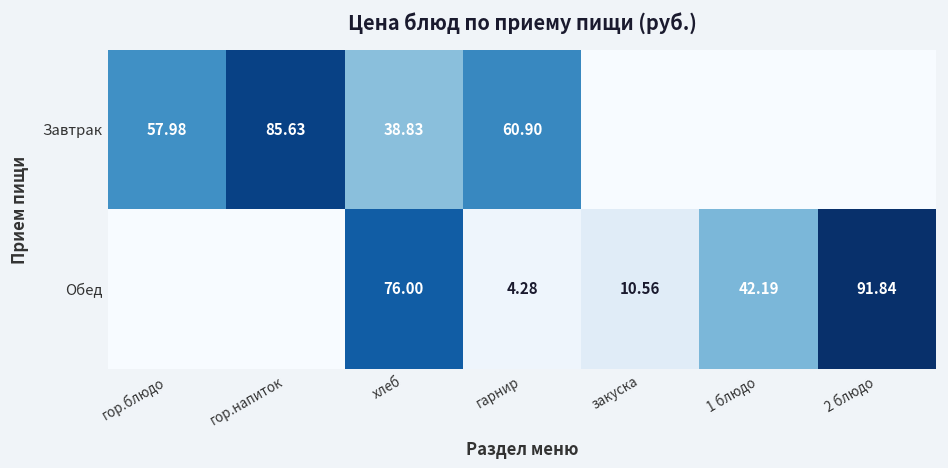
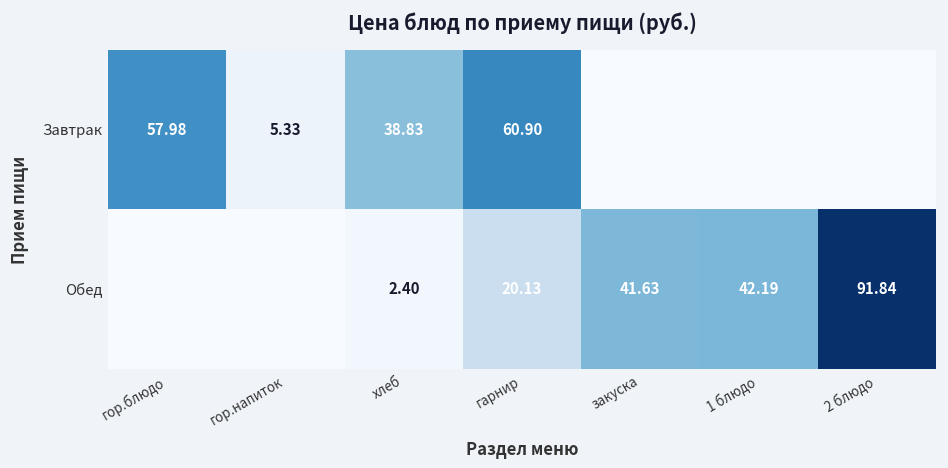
  {
    "Завтрак": {
      "гор.блюдо": 57.98,
-     "гор.напиток": 85.63,
+     "гор.напиток": 5.33,
      "хлеб": 38.83,
      "гарнир": 60.90
    },
    "Обед": {
-     "хлеб": 76.00,
-     "гарнир": 4.28,
-     "закуска": 10.56,
+     "хлеб": 2.40,
+     "гарнир": 20.13,
+     "закуска": 41.63,
      "1 блюдо": 42.19,
      "2 блюдо": 91.84
    }
  }
